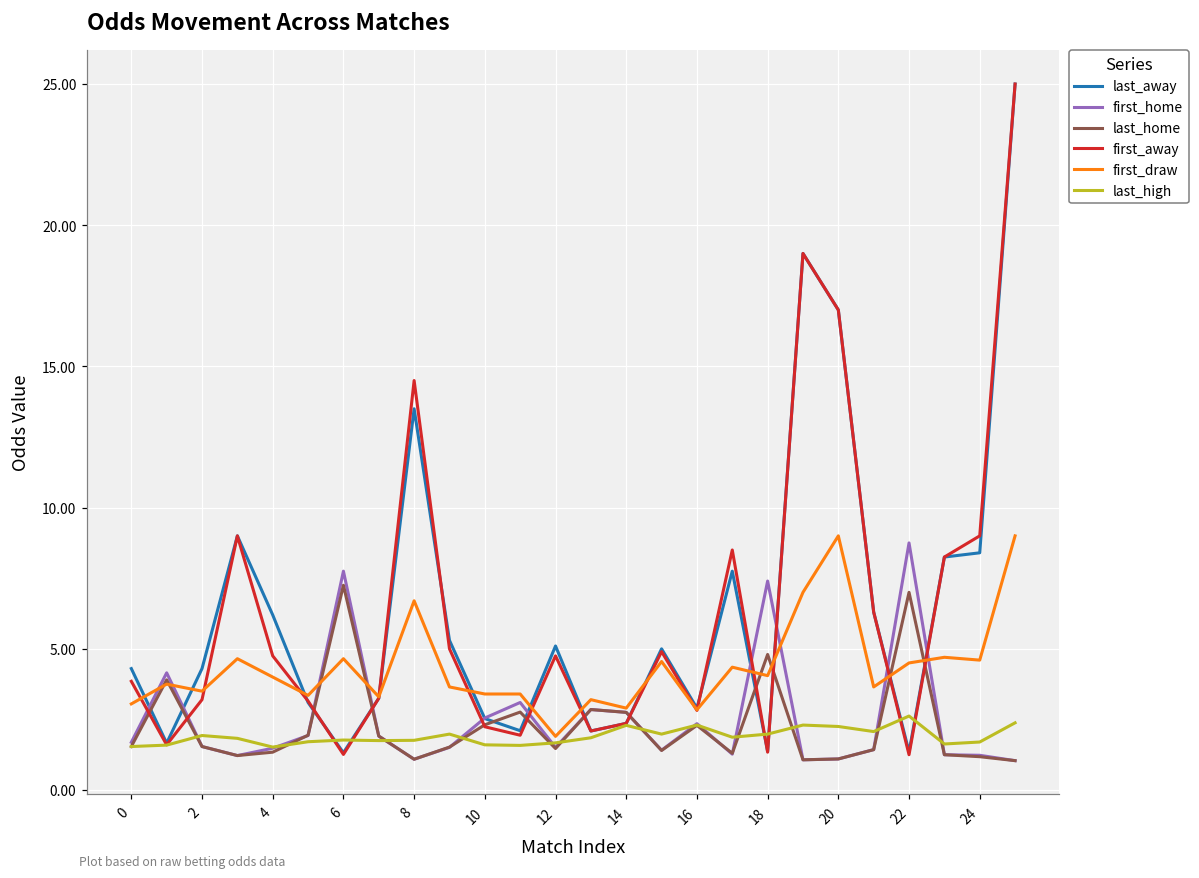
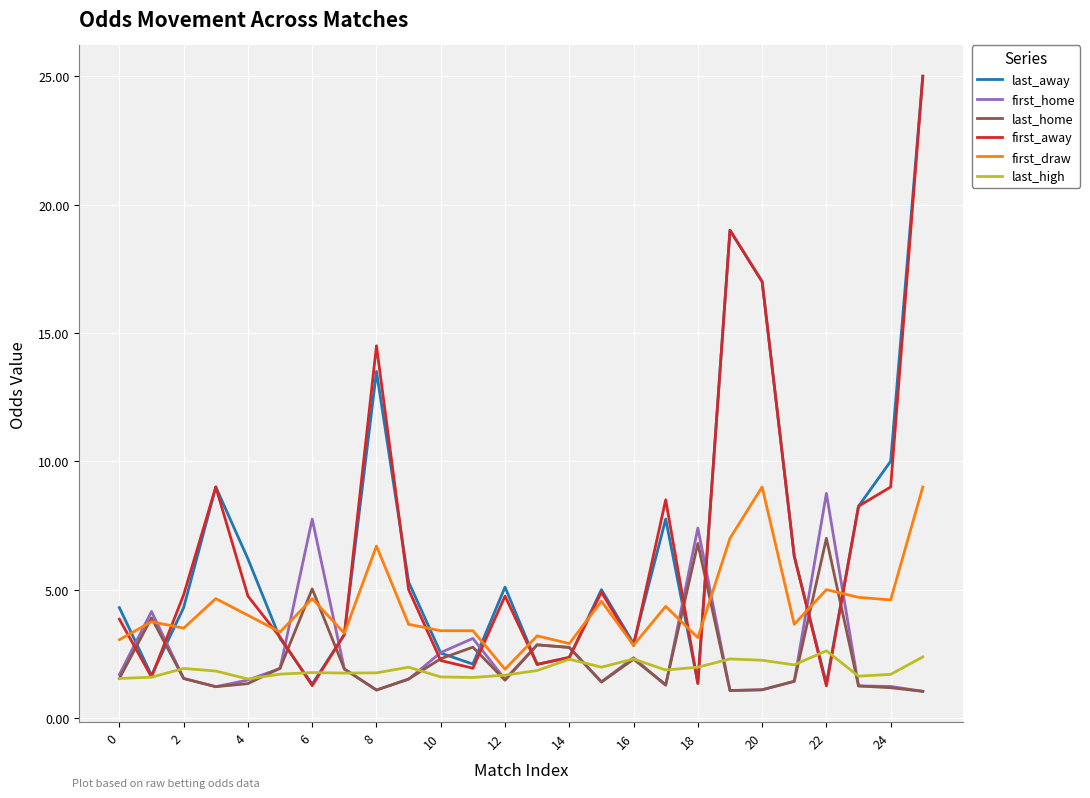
  {
    "last_away": {
      "0": 4.3,
      "2": 4.3,
      "4": 6.2,
      "8": 13.5,
      "12": 5.1,
-     "24": 8.4
+     "24": 10.0
    },
    "first_home": {
      "0": 1.7,
      "6": 7.8,
      "18": 7.4,
      "22": 8.8
    },
    "last_home": {
      "4": 1.3,
-     "6": 7.3,
-     "18": 4.8,
+     "6": 5.0,
+     "18": 6.8,
      "22": 7.0
    },
    "first_away": {
      "0": 3.9,
-     "2": 3.2,
+     "2": 4.8,
      "4": 4.8,
      "8": 14.5,
      "12": 4.8,
      "24": 9.0
    },
    "first_draw": {
      "0": 3.1,
      "2": 3.5,
      "4": 4.0,
      "6": 4.7,
      "8": 6.7,
      "12": 1.9,
      "14": 2.9,
-     "18": 4.1,
+     "18": 3.1,
      "20": 9.0,
-     "22": 4.5,
+     "22": 5.0,
      "24": 4.6
    },
    "last_high": {
      "2": 1.9,
      "6": 1.8,
      "8": 1.8,
      "12": 1.7,
      "18": 2.0,
      "20": 2.3,
      "22": 2.6,
      "24": 1.7
    }
  }
